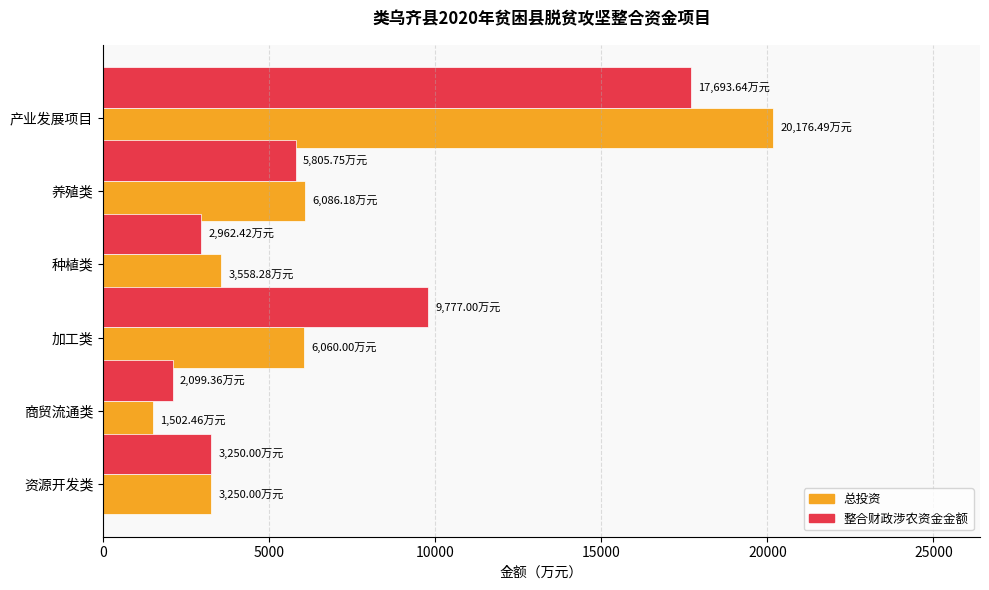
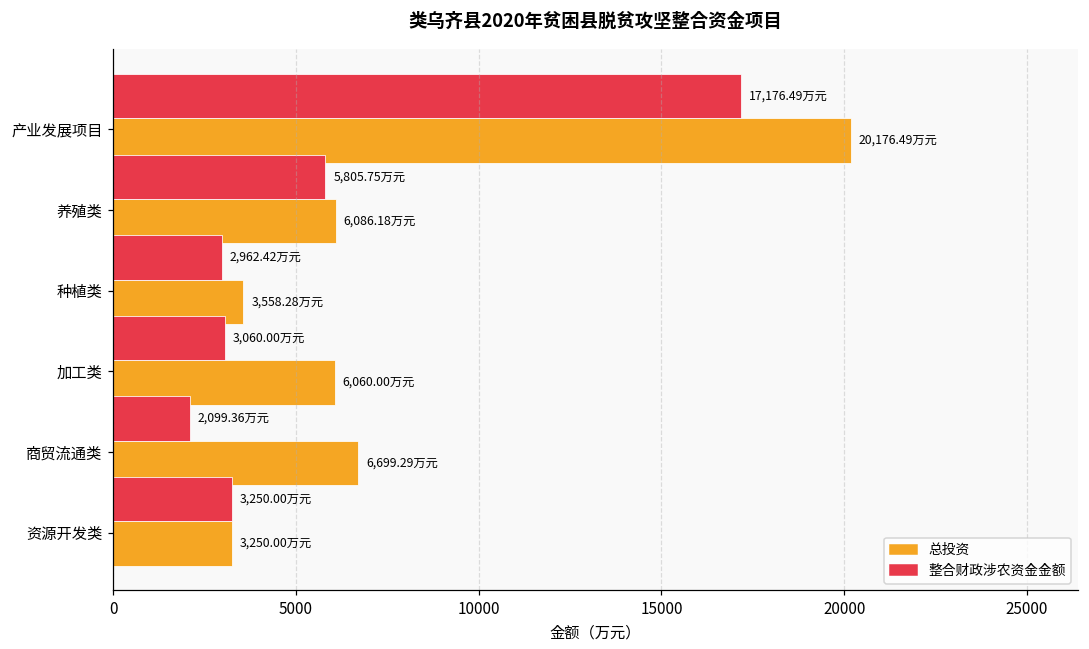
  {
    "总投资": {
      "产业发展项目": "20,176.49",
      "养殖类": "6,086.18",
      "种植类": "3,558.28",
      "加工类": "6,060.00",
-     "商贸流通类": "1,502.46",
+     "商贸流通类": "6,699.29",
      "资源开发类": "3,250.00"
    },
    "整合财政涉农资金金额": {
-     "产业发展项目": "17,693.64",
+     "产业发展项目": "17,176.49",
      "养殖类": "5,805.75",
      "种植类": "2,962.42",
-     "加工类": "9,777.00",
+     "加工类": "3,060.00",
      "商贸流通类": "2,099.36",
      "资源开发类": "3,250.00"
    }
  }
